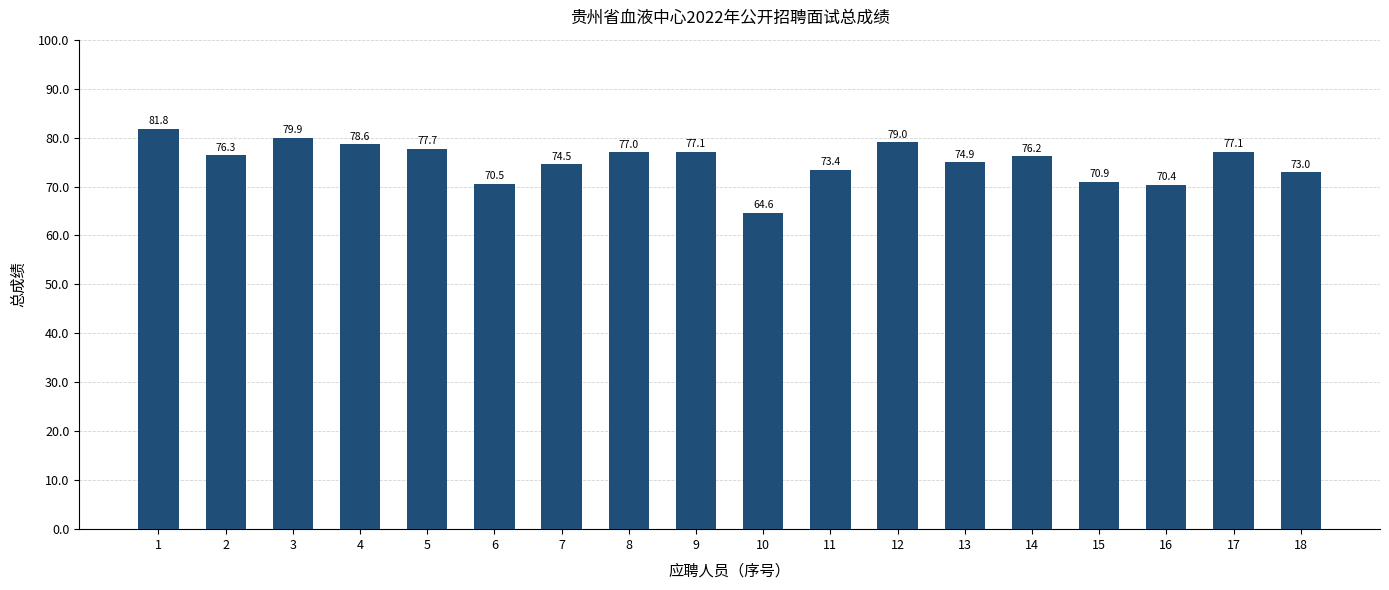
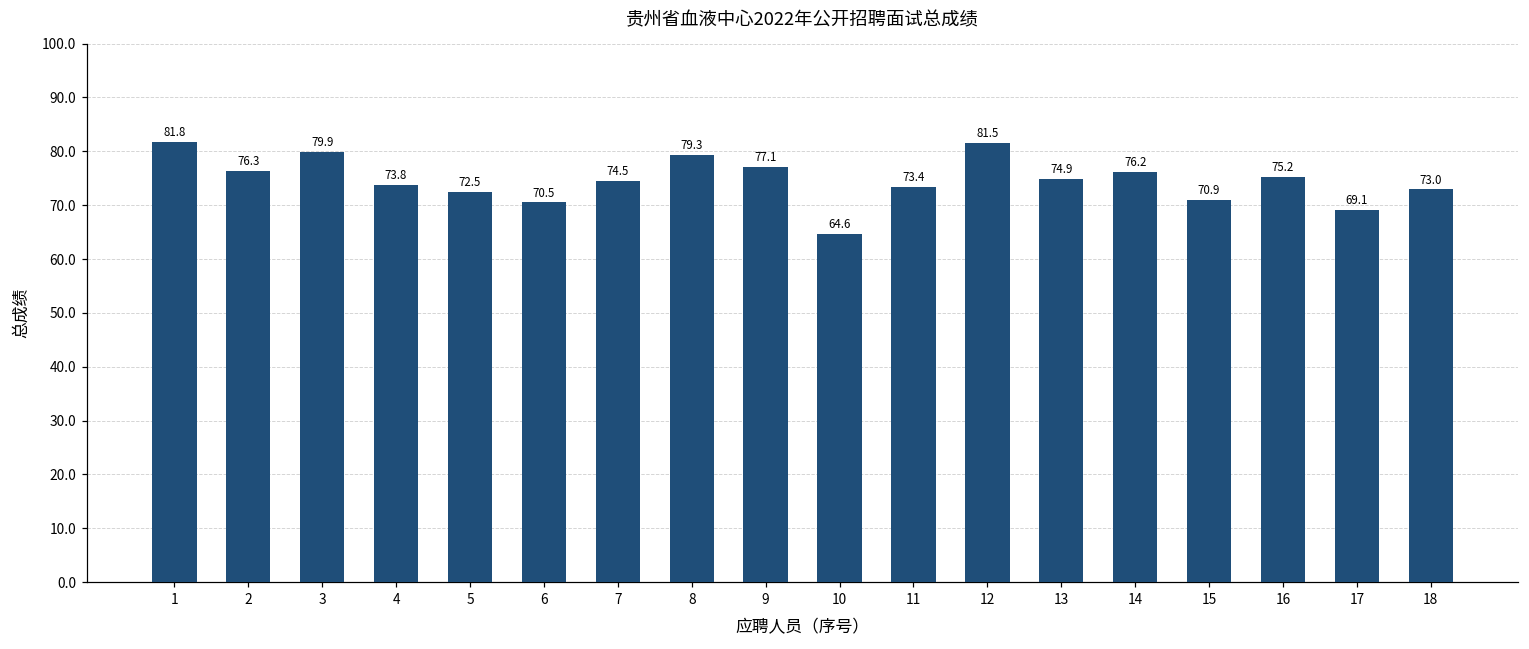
  {
    "1": 81.8,
    "2": 76.3,
    "3": 79.9,
-   "4": 78.6,
-   "5": 77.7,
+   "4": 73.8,
+   "5": 72.5,
    "6": 70.5,
    "7": 74.5,
-   "8": 77.0,
+   "8": 79.3,
    "9": 77.1,
    "10": 64.6,
    "11": 73.4,
-   "12": 79.0,
+   "12": 81.5,
    "13": 74.9,
    "14": 76.2,
    "15": 70.9,
-   "16": 70.4,
-   "17": 77.1,
+   "16": 75.2,
+   "17": 69.1,
    "18": 73.0
  }
